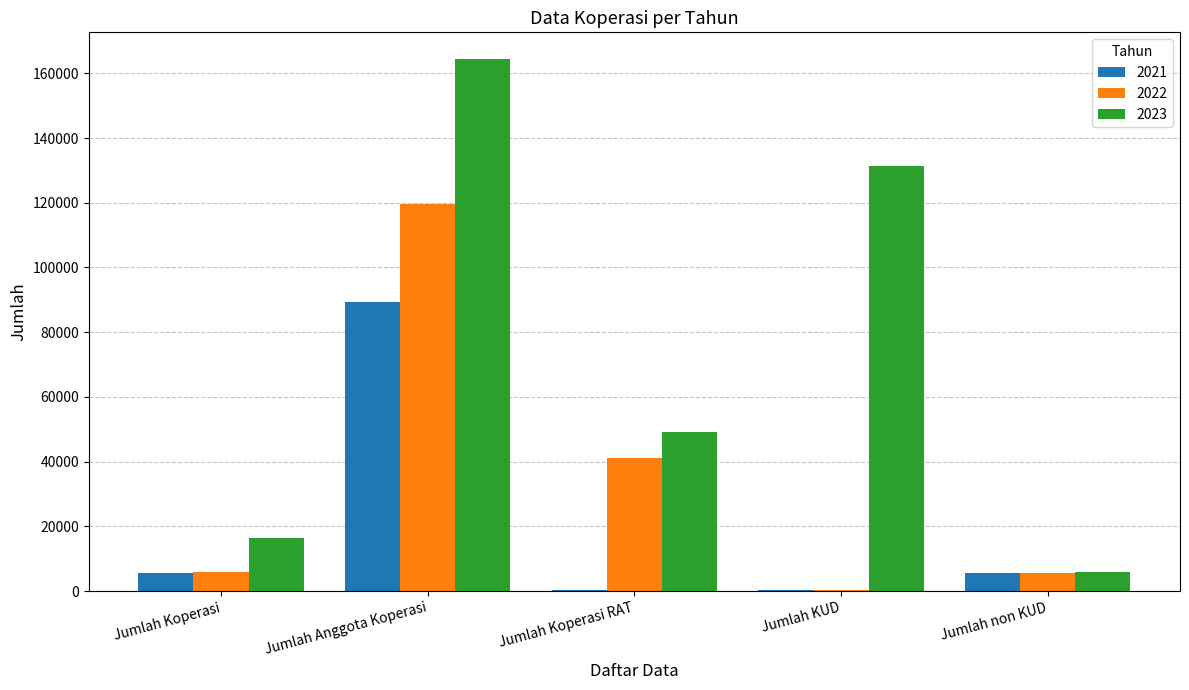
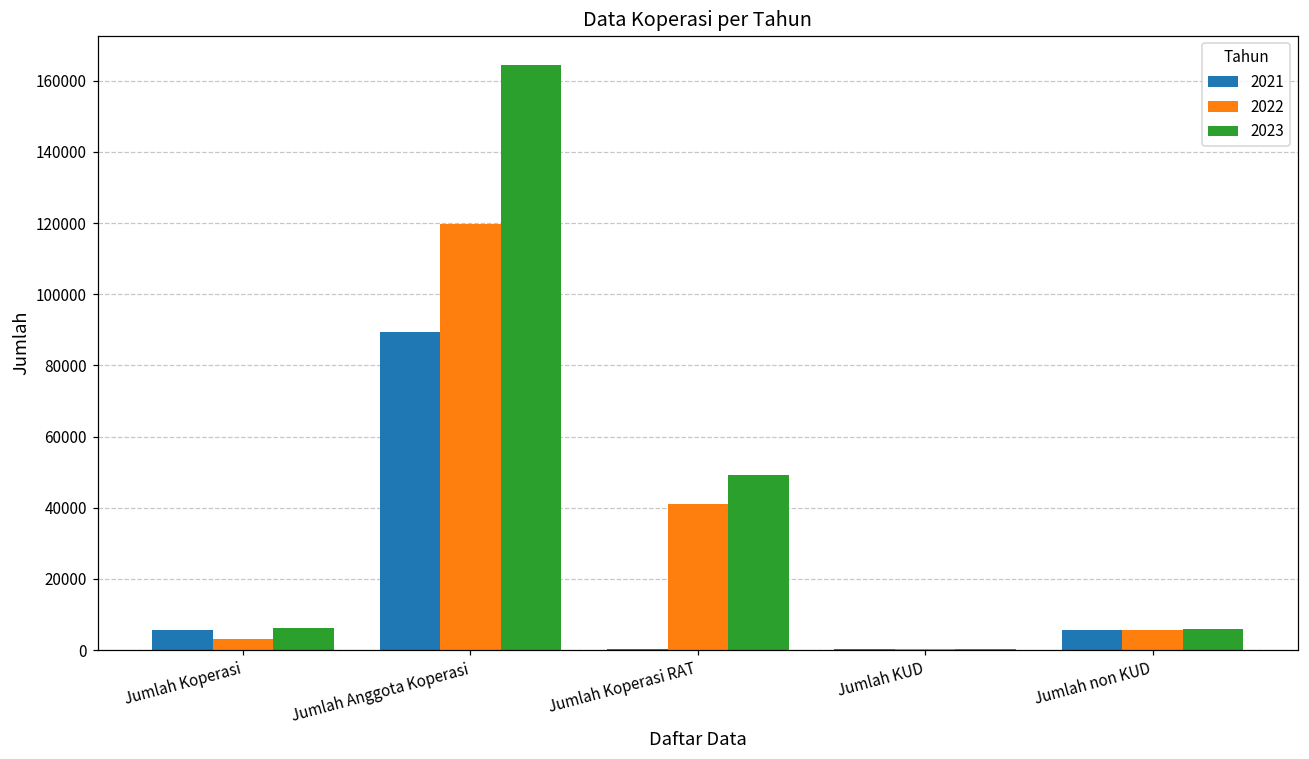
  {
    "2021": {
      "Jumlah Koperasi": 6000,
      "Jumlah Anggota Koperasi": 89000,
      "Jumlah non KUD": 6000
    },
    "2022": {
-     "Jumlah Koperasi": 6000,
+     "Jumlah Koperasi": 3000,
      "Jumlah Anggota Koperasi": 120000,
      "Jumlah Koperasi RAT": 41000,
      "Jumlah non KUD": 6000
    },
    "2023": {
-     "Jumlah Koperasi": 17000,
+     "Jumlah Koperasi": 6000,
      "Jumlah Anggota Koperasi": 164000,
      "Jumlah Koperasi RAT": 49000,
-     "Jumlah KUD": 131000,
+     "Jumlah KUD": 0,
      "Jumlah non KUD": 6000
    }
  }
